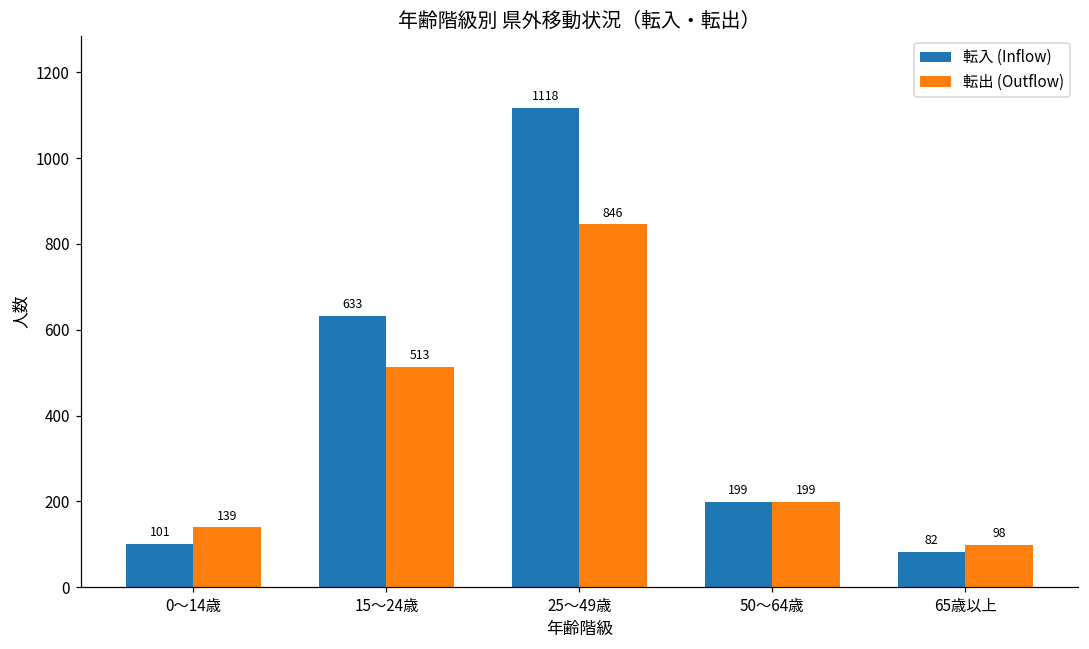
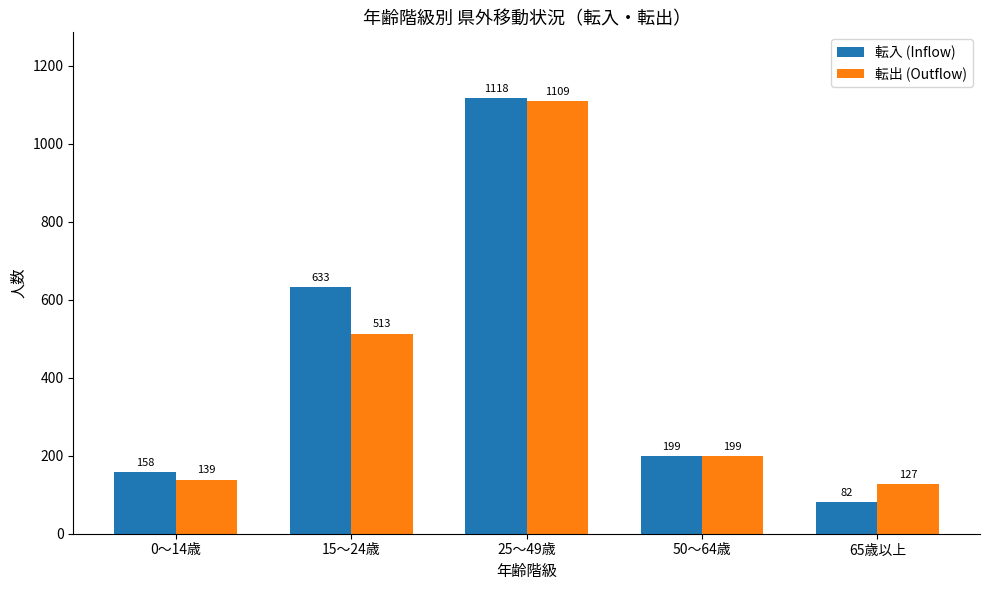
  {
    "転入 (Inflow)": {
-     "0～14歳": 101,
+     "0～14歳": 158,
      "15～24歳": 633,
      "25～49歳": 1118,
      "50～64歳": 199,
      "65歳以上": 82
    },
    "転出 (Outflow)": {
      "0～14歳": 139,
      "15～24歳": 513,
-     "25～49歳": 846,
+     "25～49歳": 1109,
      "50～64歳": 199,
-     "65歳以上": 98
+     "65歳以上": 127
    }
  }
